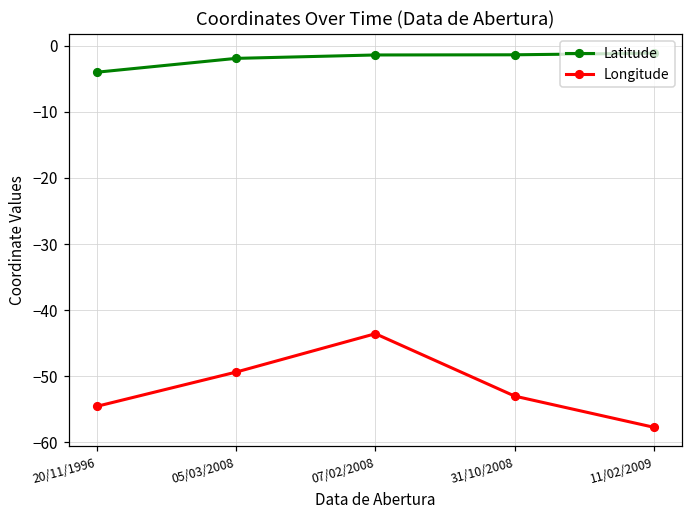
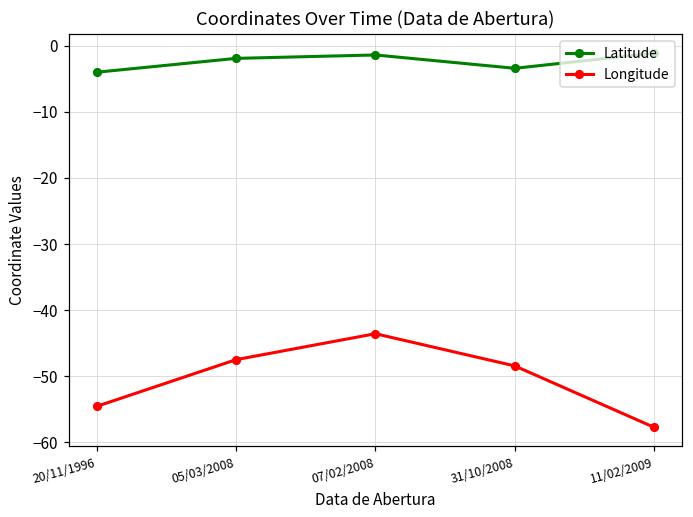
  {
    "Latitude": {
      "20/11/1996": -4,
      "05/03/2008": -2,
      "07/02/2008": -1,
-     "31/10/2008": -1
+     "31/10/2008": -3
    },
    "Longitude": {
      "20/11/1996": -55,
-     "05/03/2008": -49,
+     "05/03/2008": -48,
      "07/02/2008": -44,
-     "31/10/2008": -53,
+     "31/10/2008": -48,
      "11/02/2009": -58
    }
  }
